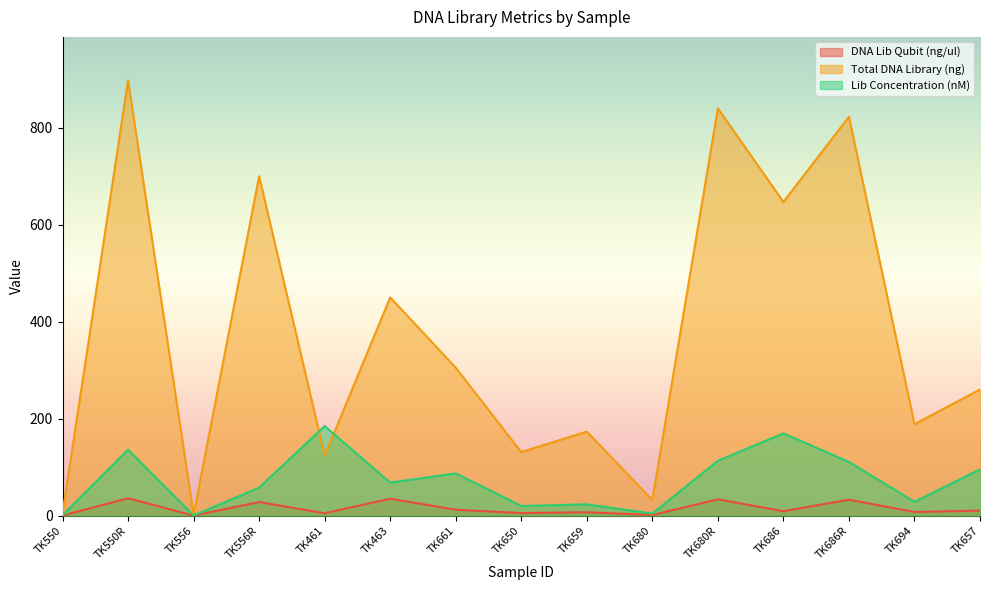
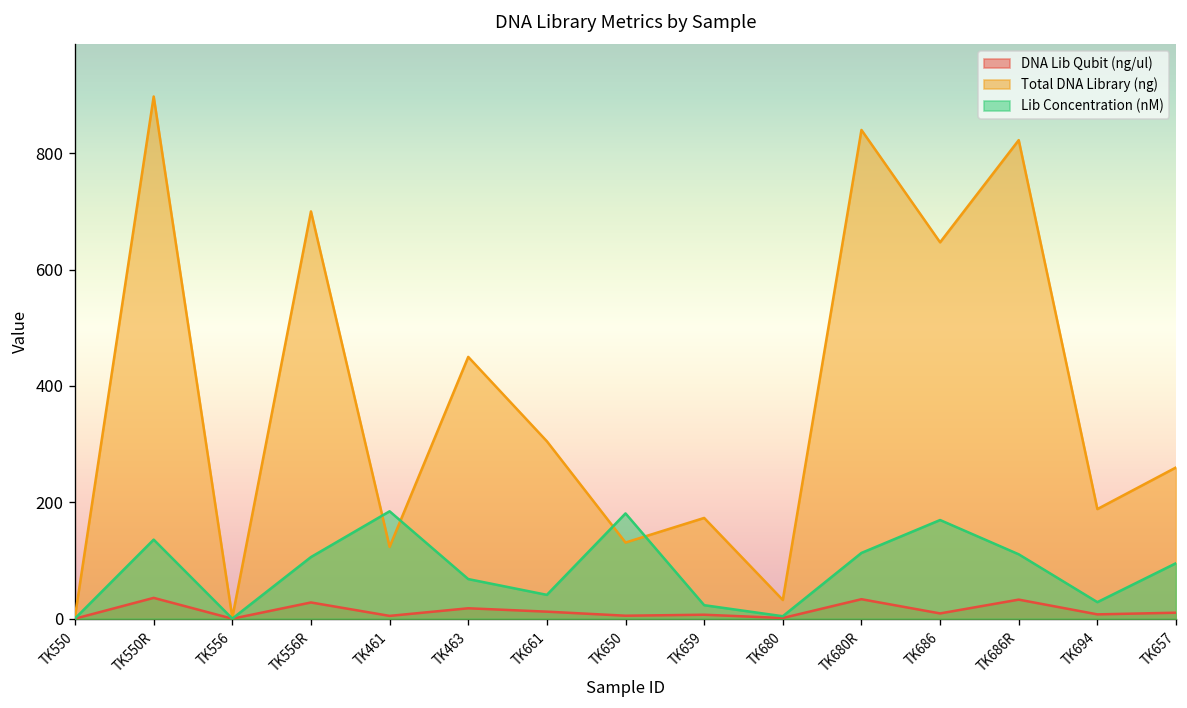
  {
    "DNA Lib Qubit (ng/ul)": {
      "TK550R": 40,
      "TK556R": 30,
      "TK461": 0,
-     "TK463": 30,
+     "TK463": 20,
      "TK661": 10,
      "TK650": 10,
      "TK659": 10,
      "TK680R": 30,
      "TK686": 10,
      "TK686R": 30,
      "TK694": 10,
      "TK657": 10
    },
    "Total DNA Library (ng)": {
      "TK550R": 900,
      "TK556R": 700,
      "TK461": 120,
      "TK463": 450,
      "TK661": 310,
      "TK650": 130,
      "TK659": 170,
      "TK680": 30,
      "TK680R": 840,
      "TK686": 650,
      "TK686R": 820,
      "TK694": 190,
      "TK657": 260
    },
    "Lib Concentration (nM)": {
      "TK550R": 140,
-     "TK556R": 60,
+     "TK556R": 110,
      "TK461": 180,
      "TK463": 70,
-     "TK661": 90,
-     "TK650": 20,
+     "TK661": 40,
+     "TK650": 180,
      "TK659": 20,
      "TK680R": 110,
      "TK686": 170,
      "TK686R": 110,
      "TK694": 30,
      "TK657": 100
    }
  }
